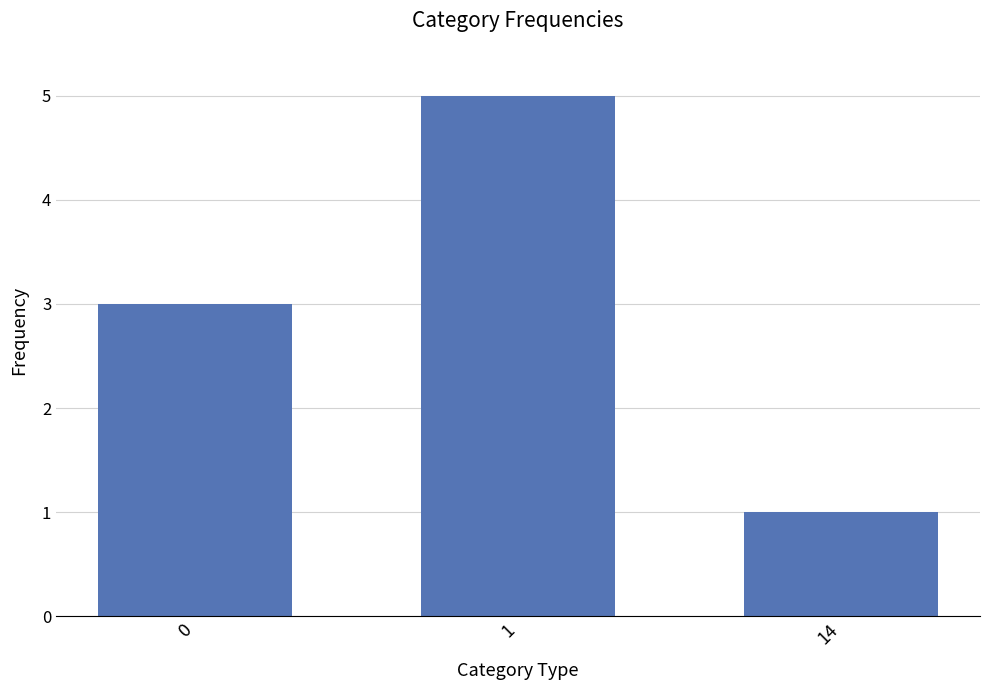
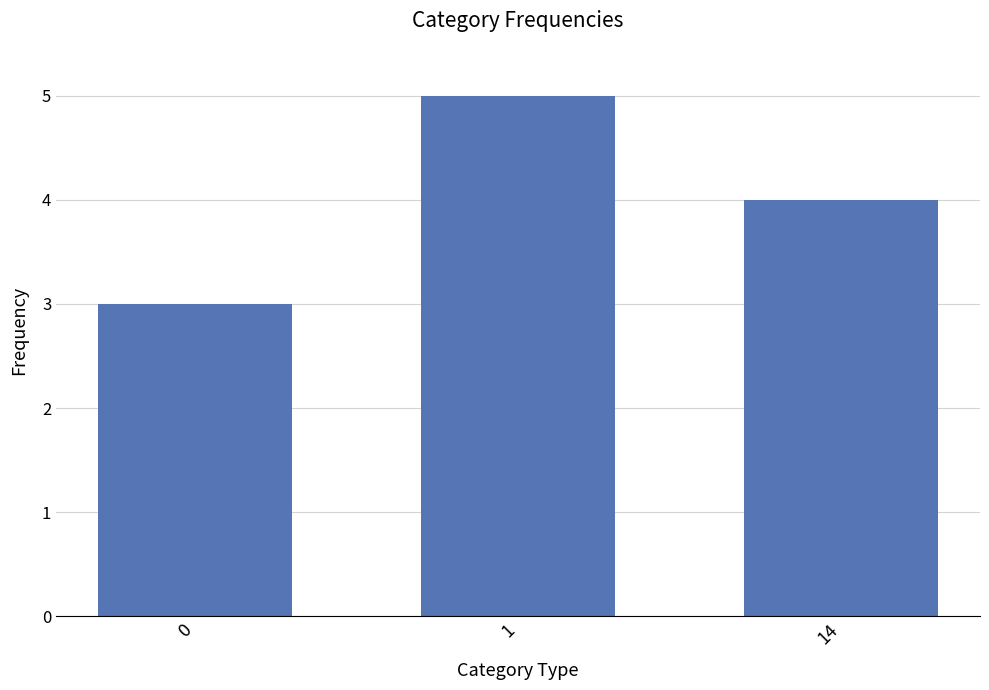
  {
    "0": 3,
    "1": 5,
-   "14": 1
+   "14": 4
  }
